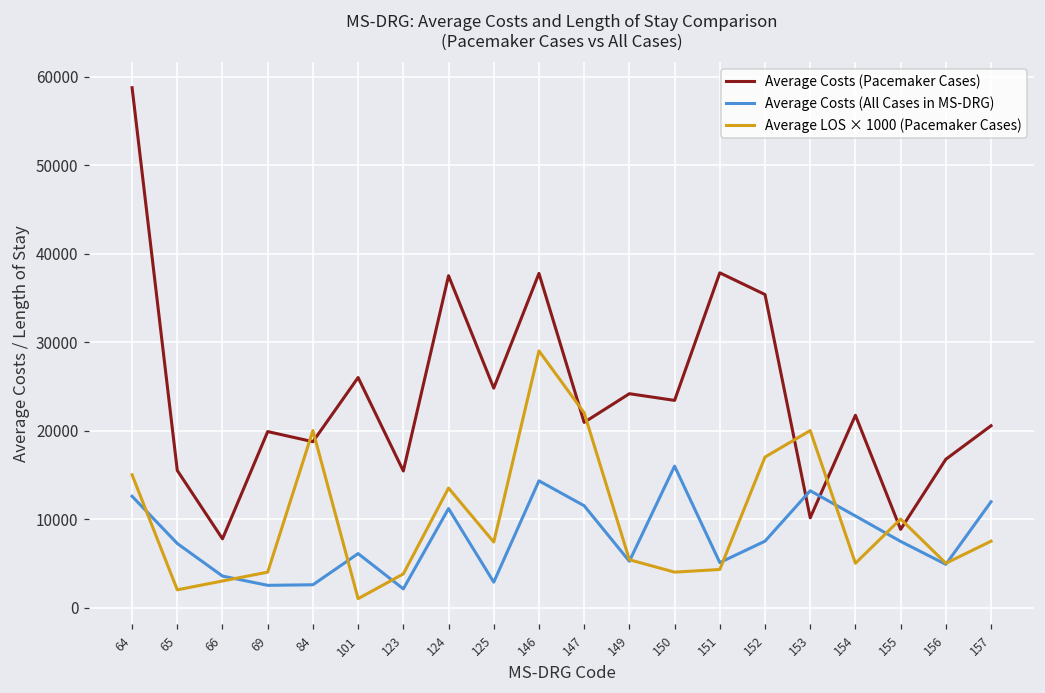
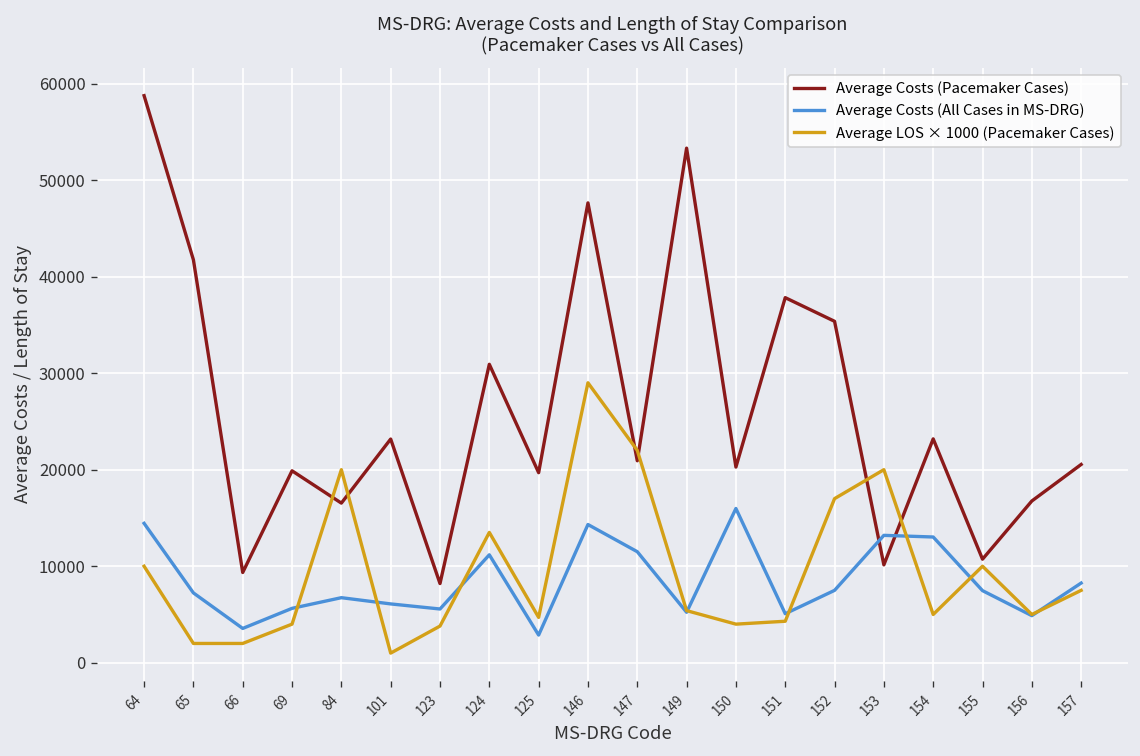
  {
    "Average Costs (Pacemaker Cases)": {
      "64": 59000,
-     "65": 15000,
-     "66": 8000,
+     "65": 42000,
+     "66": 9000,
      "69": 20000,
-     "84": 19000,
-     "101": 26000,
-     "123": 15000,
-     "124": 37000,
-     "125": 25000,
-     "146": 38000,
+     "84": 17000,
+     "101": 23000,
+     "123": 8000,
+     "124": 31000,
+     "125": 20000,
+     "146": 48000,
      "147": 21000,
-     "149": 24000,
-     "150": 23000,
+     "149": 53000,
+     "150": 20000,
      "151": 38000,
      "152": 35000,
      "153": 10000,
-     "154": 22000,
-     "155": 9000,
+     "154": 23000,
+     "155": 11000,
      "156": 17000,
      "157": 21000
    },
    "Average Costs (All Cases in MS-DRG)": {
-     "64": 13000,
+     "64": 14000,
      "65": 7000,
      "66": 4000,
-     "69": 3000,
-     "84": 3000,
+     "69": 6000,
+     "84": 7000,
      "101": 6000,
-     "123": 2000,
+     "123": 6000,
      "124": 11000,
      "125": 3000,
      "146": 14000,
      "147": 12000,
      "150": 16000,
      "151": 5000,
      "152": 7000,
      "153": 13000,
-     "154": 10000,
+     "154": 13000,
      "155": 7000,
-     "157": 12000
+     "157": 8000
    },
    "Average LOS × 1000 (Pacemaker Cases)": {
-     "64": 15000,
+     "64": 10000,
      "65": 2000,
-     "66": 3000,
+     "66": 2000,
      "69": 4000,
      "84": 20000,
      "101": 1000,
      "123": 4000,
      "124": 14000,
-     "125": 7000,
+     "125": 5000,
      "146": 29000,
      "147": 22000,
      "150": 4000,
      "151": 4000,
      "152": 17000,
      "153": 20000,
      "154": 5000,
      "155": 10000,
      "157": 8000
    }
  }
